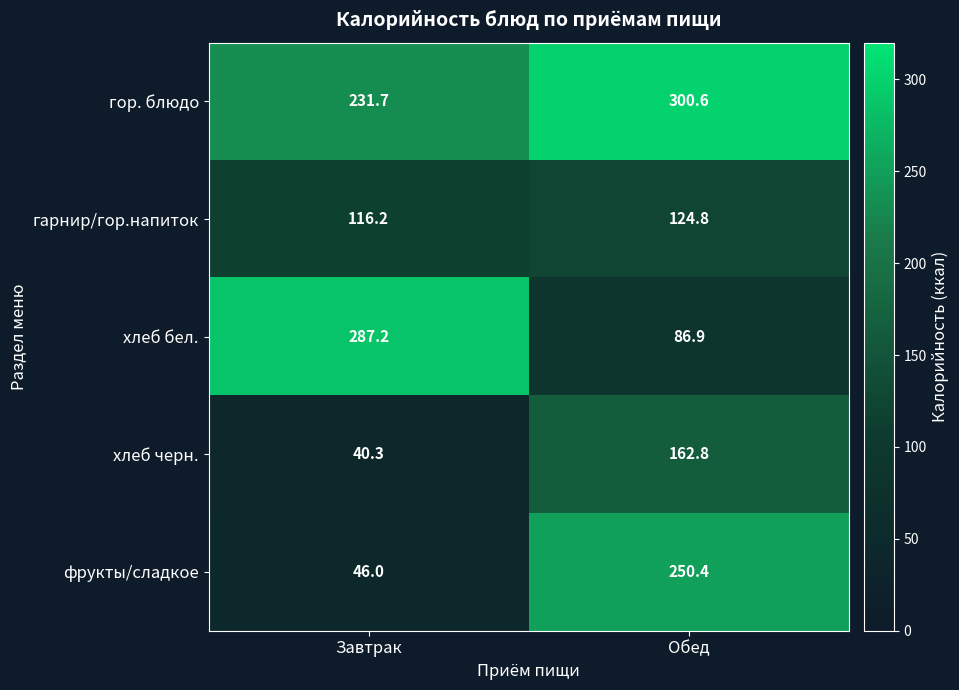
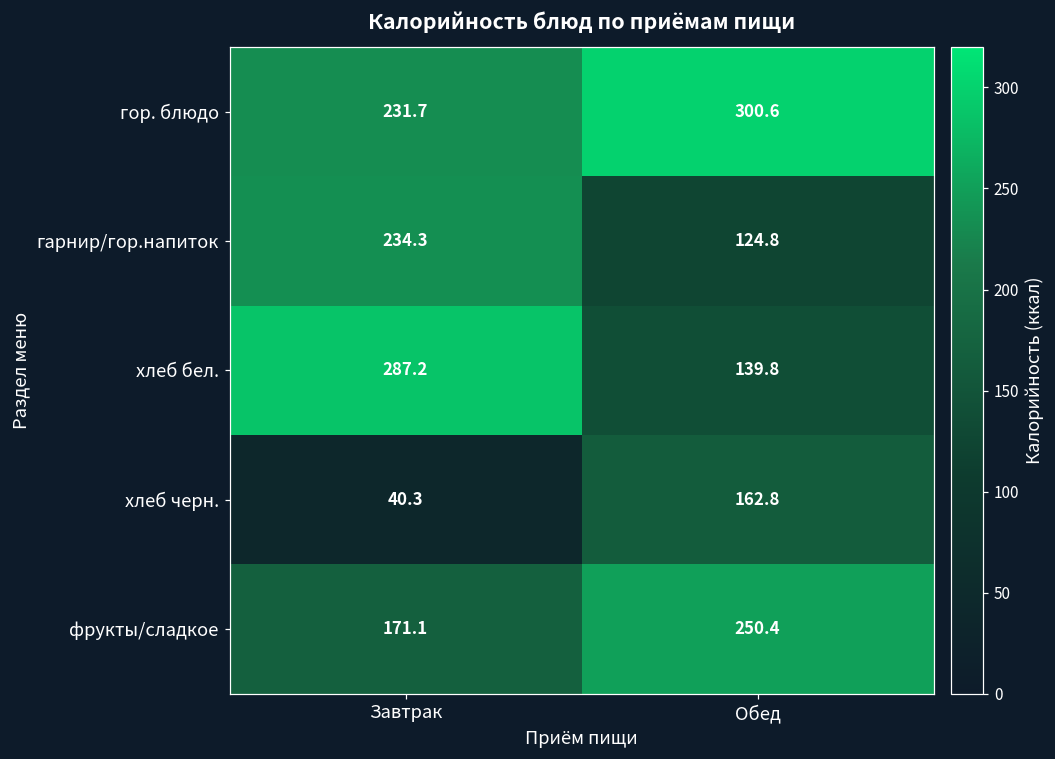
  {
    "гор. блюдо": {
      "Завтрак": 231.7,
      "Обед": 300.6
    },
    "гарнир/гор.напиток": {
-     "Завтрак": 116.2,
+     "Завтрак": 234.3,
      "Обед": 124.8
    },
    "хлеб бел.": {
      "Завтрак": 287.2,
-     "Обед": 86.9
+     "Обед": 139.8
    },
    "хлеб черн.": {
      "Завтрак": 40.3,
      "Обед": 162.8
    },
    "фрукты/сладкое": {
-     "Завтрак": 46.0,
+     "Завтрак": 171.1,
      "Обед": 250.4
    }
  }
